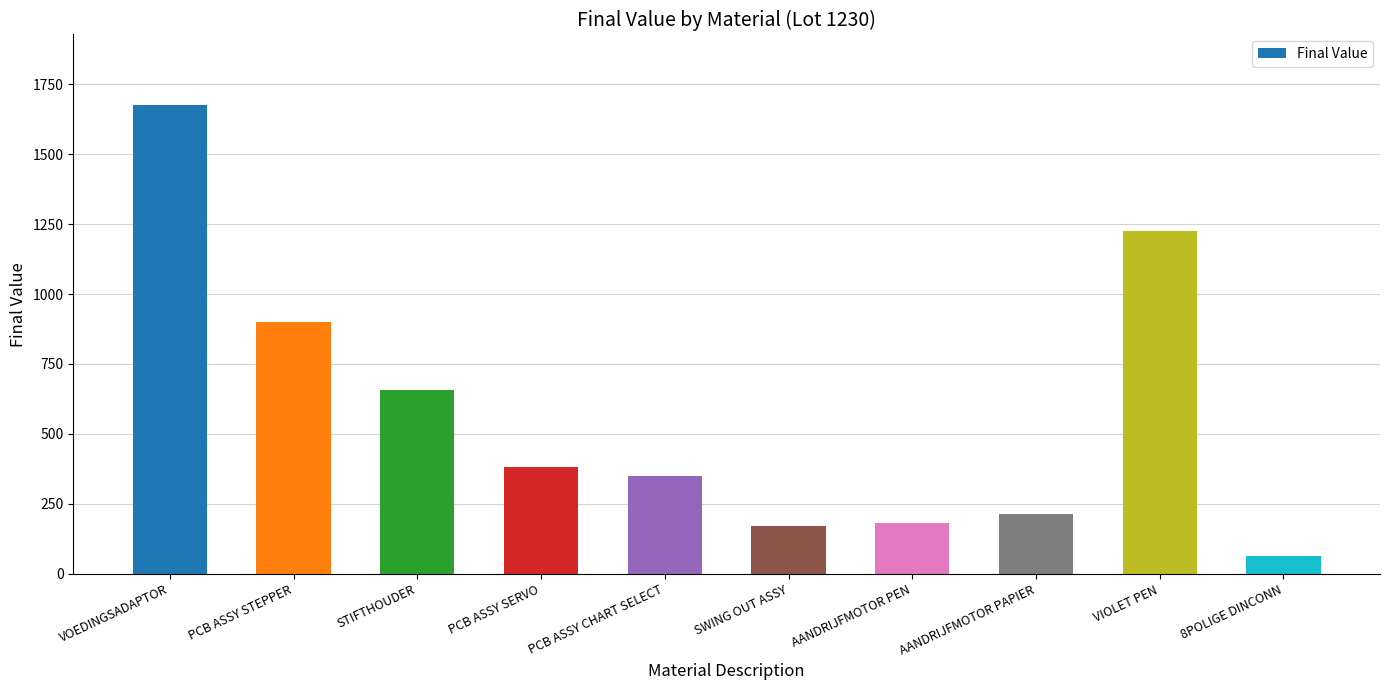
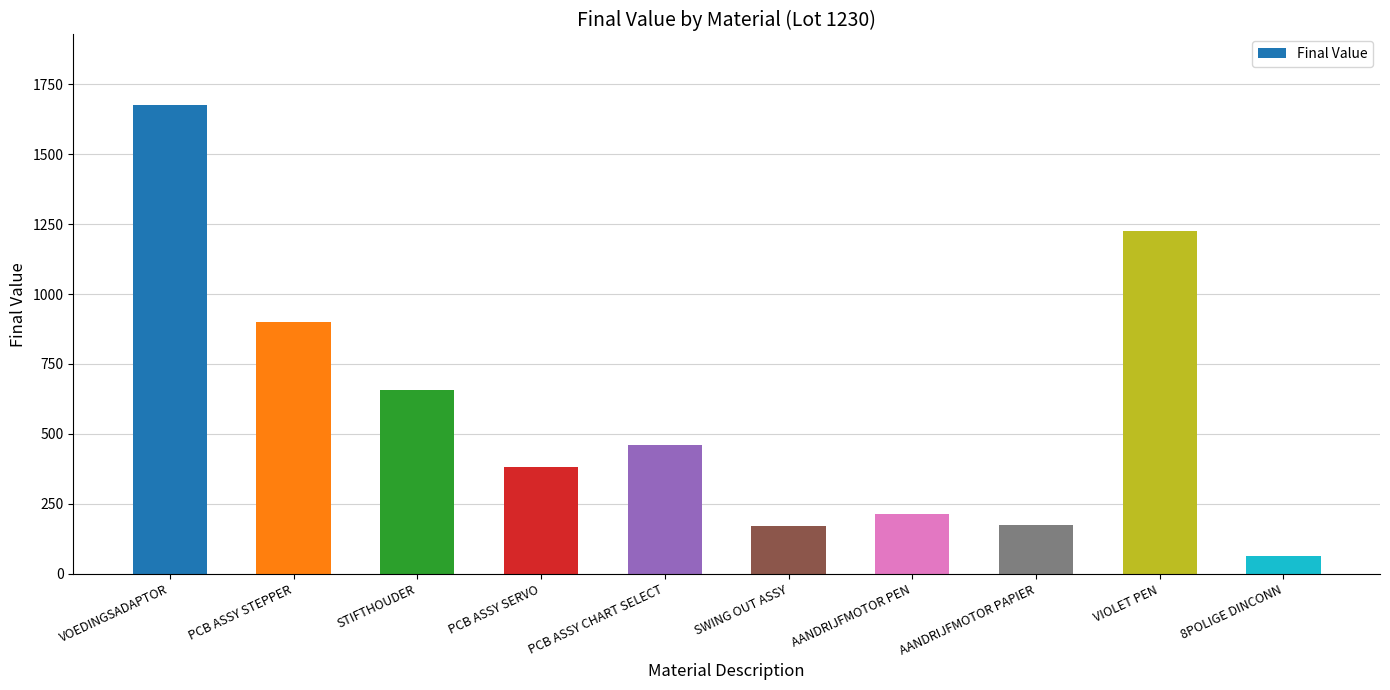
  {
    "VOEDINGSADAPTOR": 1680,
    "PCB ASSY STEPPER": 900,
    "STIFTHOUDER": 660,
    "PCB ASSY SERVO": 380,
-   "PCB ASSY CHART SELECT": 350,
+   "PCB ASSY CHART SELECT": 460,
    "SWING OUT ASSY": 170,
-   "AANDRIJFMOTOR PEN": 180,
-   "AANDRIJFMOTOR PAPIER": 210,
+   "AANDRIJFMOTOR PEN": 210,
+   "AANDRIJFMOTOR PAPIER": 180,
    "VIOLET PEN": 1230,
    "8POLIGE DINCONN": 60
  }
